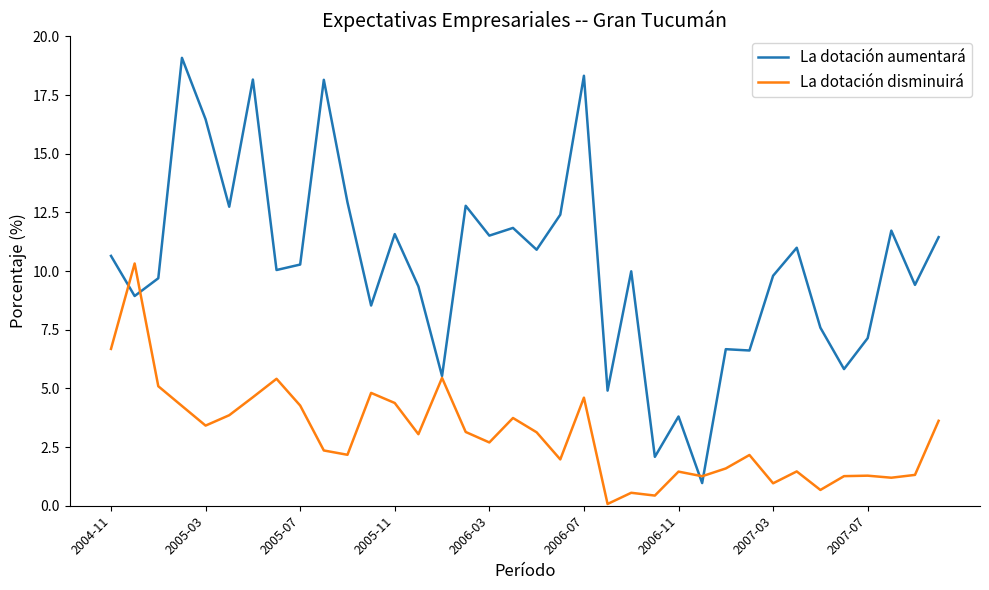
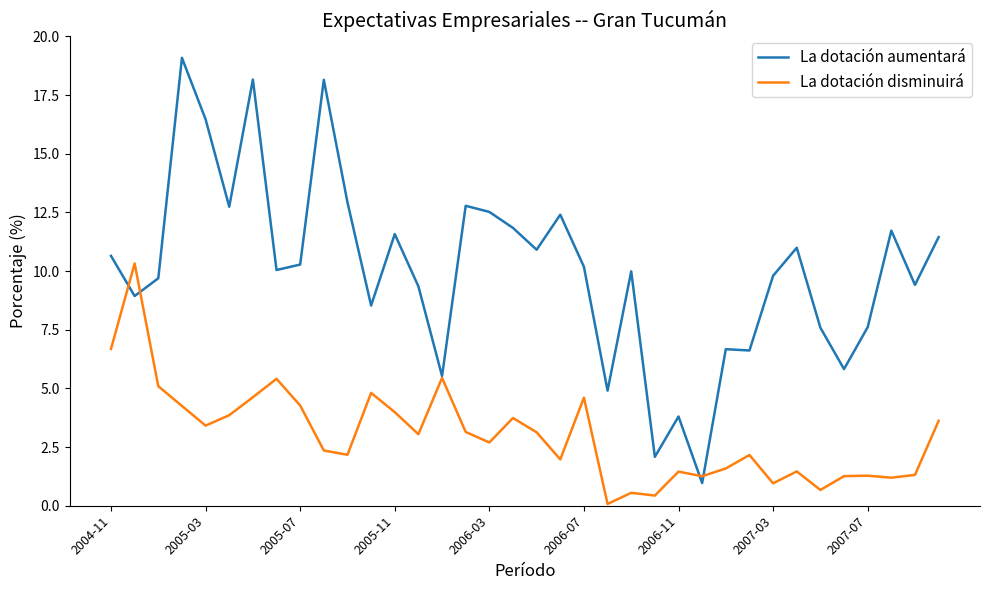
  {
    "La dotación aumentará": {
      "2004-11": 10.6,
      "2005-03": 16.5,
      "2005-07": 10.3,
      "2005-11": 11.6,
-     "2006-03": 11.5,
-     "2006-07": 18.3,
+     "2006-03": 12.5,
+     "2006-07": 10.2,
      "2006-11": 3.8,
      "2007-03": 9.8,
-     "2007-07": 7.1
+     "2007-07": 7.6
    },
    "La dotación disminuirá": {
      "2004-11": 6.7,
      "2005-03": 3.4,
      "2005-07": 4.3,
-     "2005-11": 4.4,
+     "2005-11": 4.0,
      "2006-03": 2.7,
      "2006-07": 4.6,
      "2006-11": 1.5,
      "2007-03": 1.0,
      "2007-07": 1.3
    }
  }
